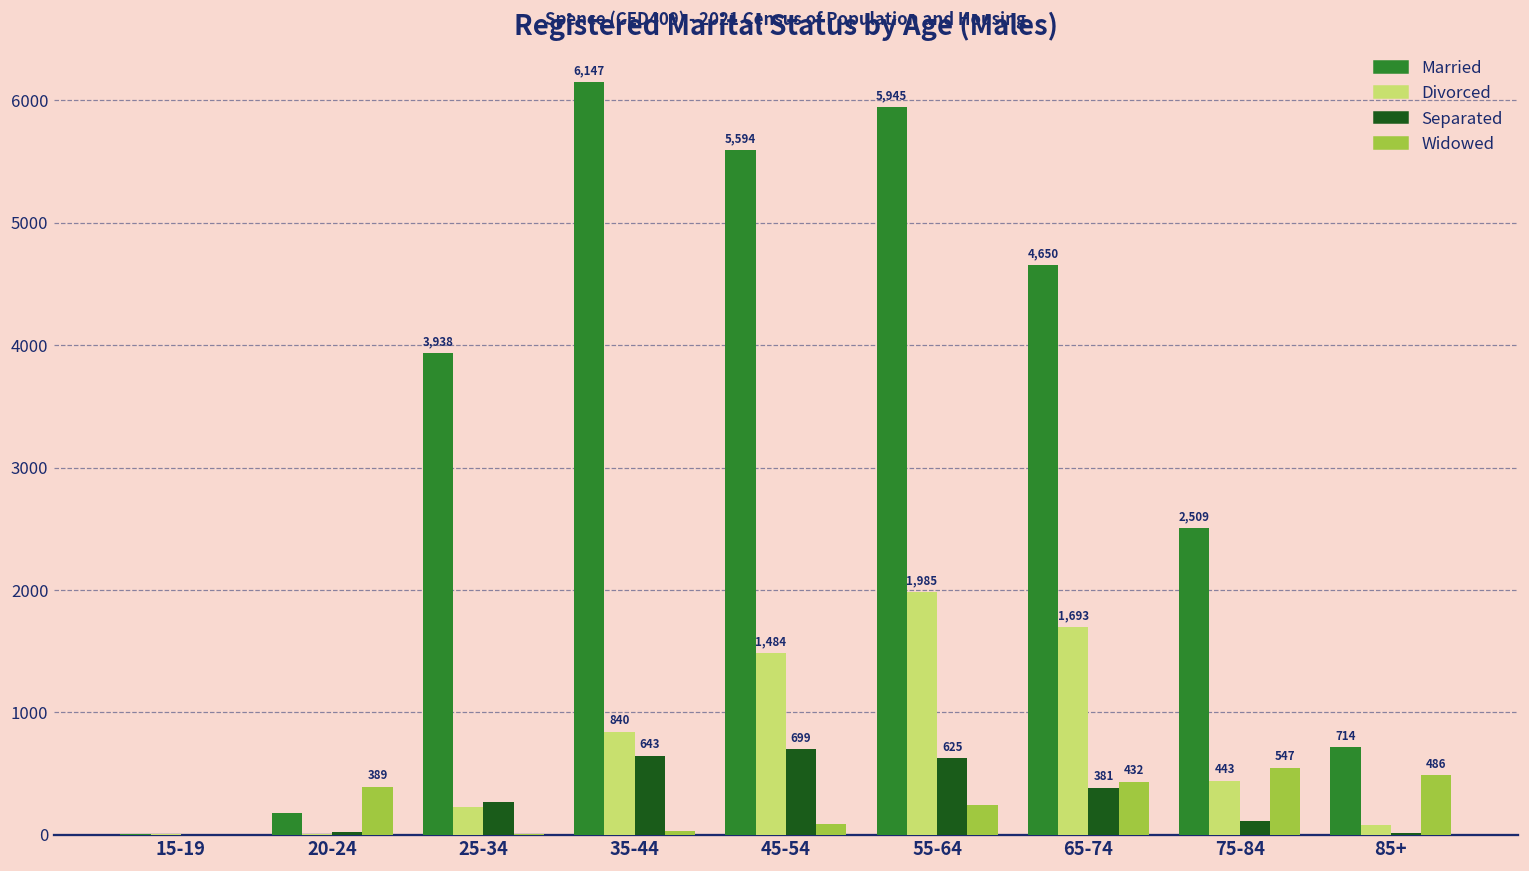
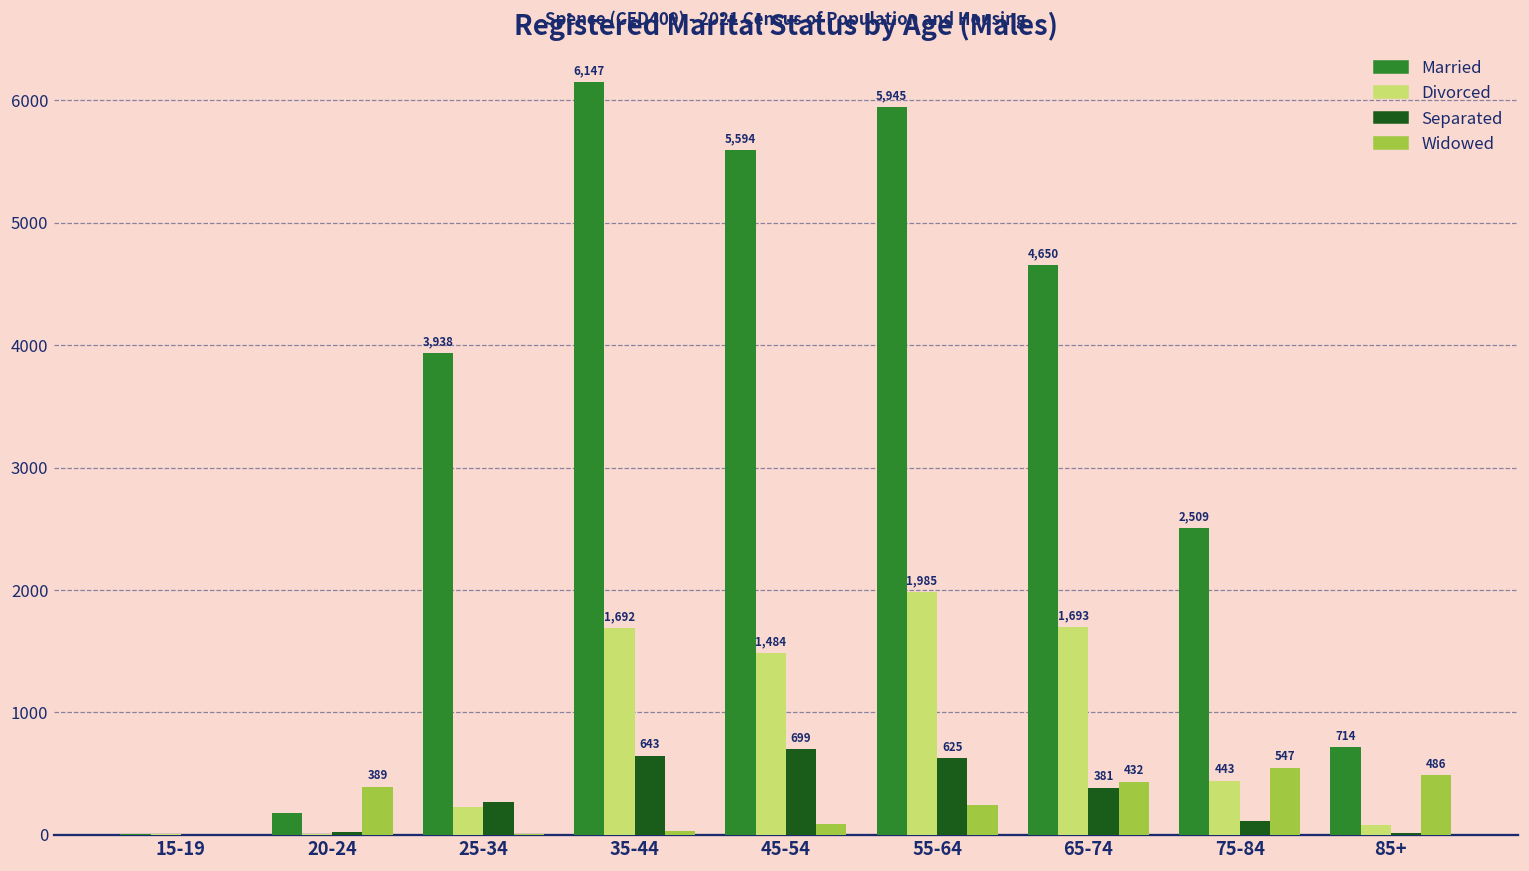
  {
    "Divorced": {
-     "35-44": "840",
+     "35-44": "1,692",
      "45-54": "1,484",
      "55-64": "1,985",
      "75-84": "443"
    },
    "Widowed": {
      "65-74": "432",
      "75-84": "547",
      "85+": "486"
    }
  }
